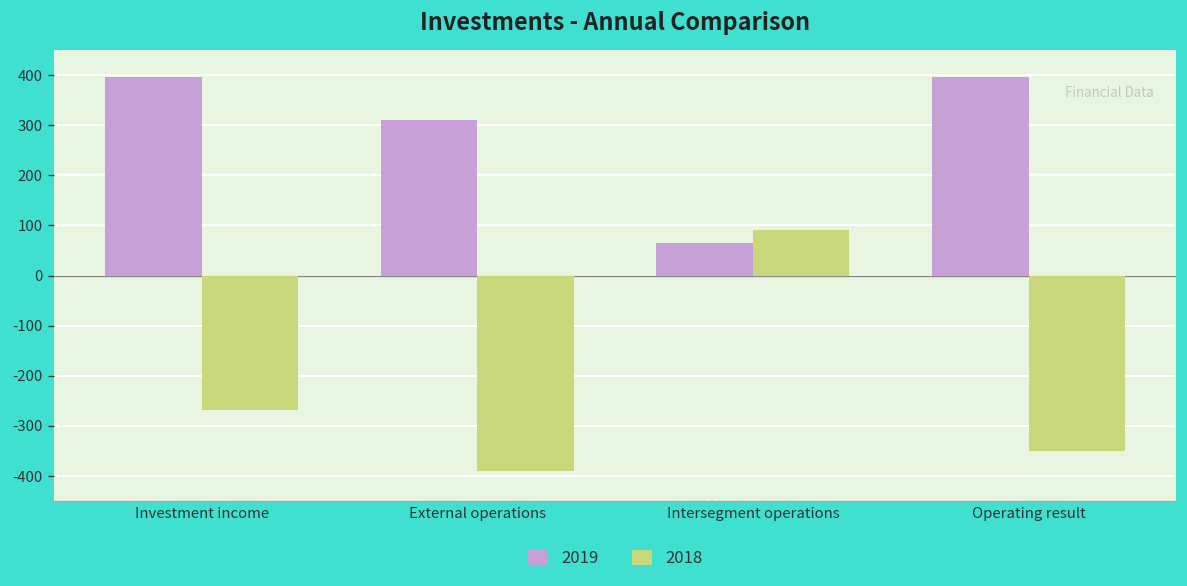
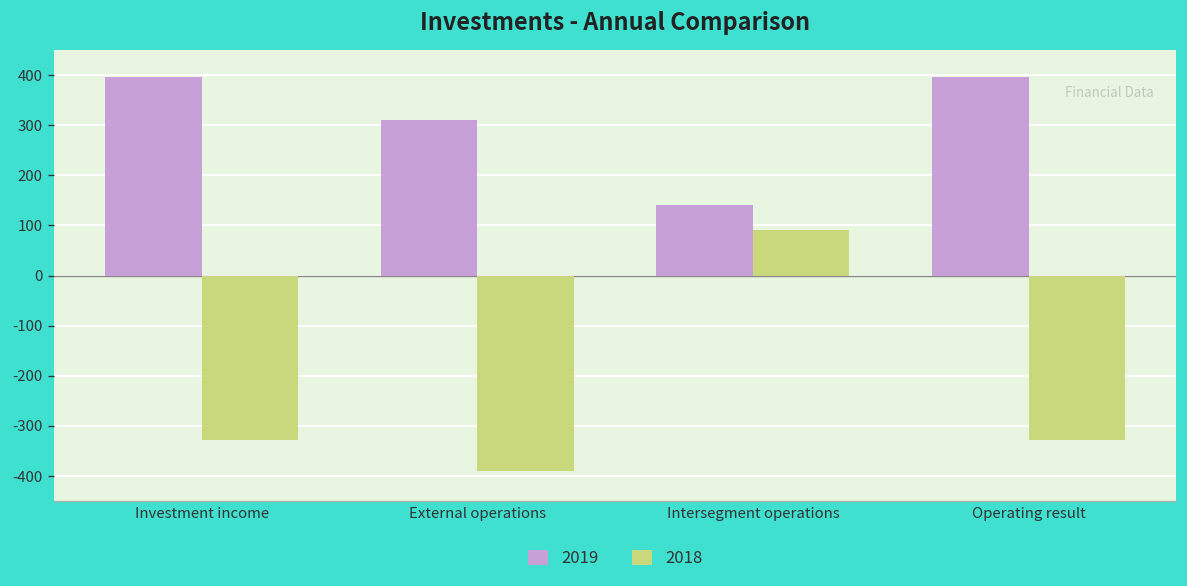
  {
    "2019": {
      "Investment income": 400,
      "External operations": 310,
-     "Intersegment operations": 60,
+     "Intersegment operations": 140,
      "Operating result": 400
    },
    "2018": {
-     "Investment income": -270,
+     "Investment income": -330,
      "External operations": -390,
      "Intersegment operations": 90,
-     "Operating result": -350
+     "Operating result": -330
    }
  }
